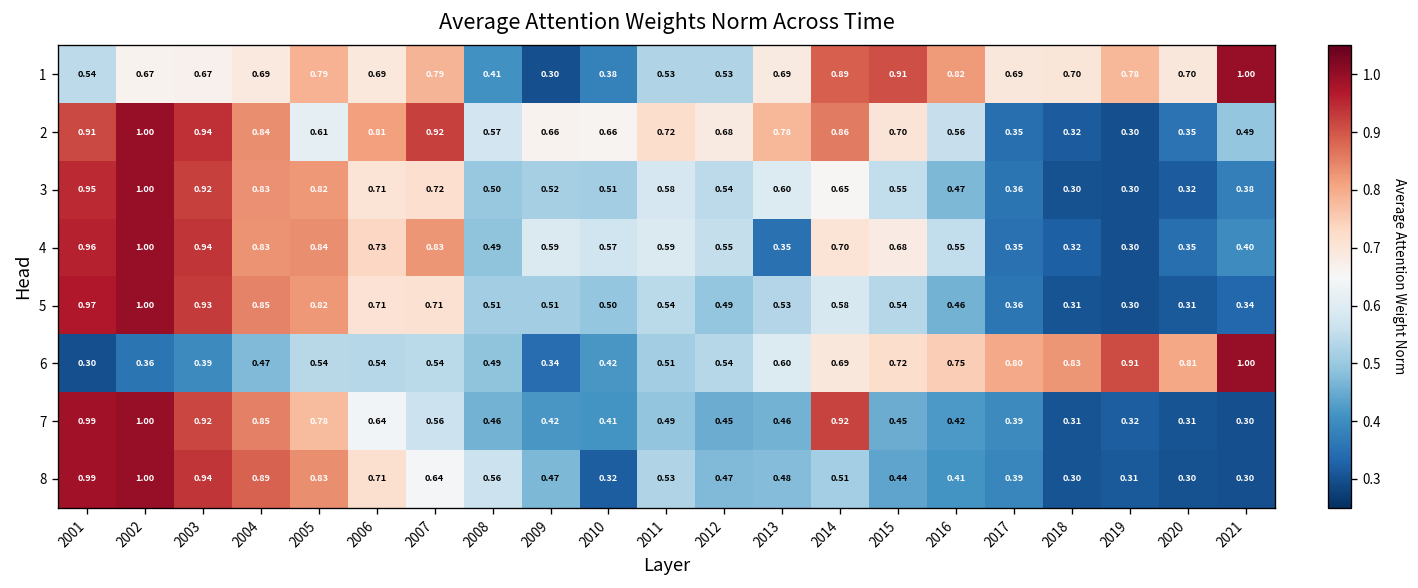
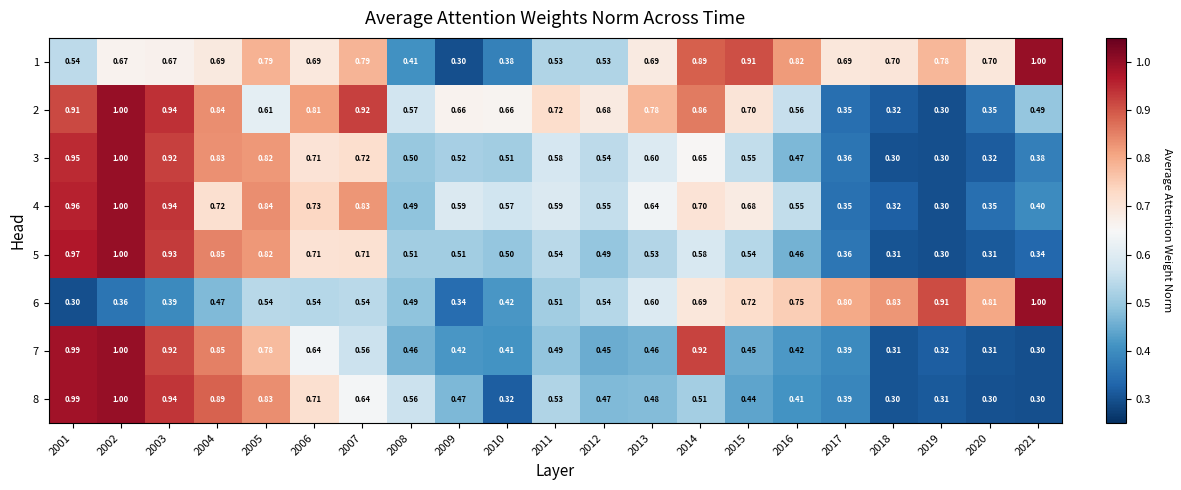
  {
    "1": {
      "2001": 0.54,
      "2002": 0.67,
      "2003": 0.67,
      "2004": 0.69,
      "2005": 0.79,
      "2006": 0.69,
      "2007": 0.79,
      "2008": 0.41,
      "2009": 0.30,
      "2010": 0.38,
      "2011": 0.53,
      "2012": 0.53,
      "2013": 0.69,
      "2014": 0.89,
      "2015": 0.91,
      "2016": 0.82,
      "2017": 0.69,
      "2018": 0.70,
      "2019": 0.78,
      "2020": 0.70,
      "2021": 1.00
    },
    "2": {
      "2001": 0.91,
      "2002": 1.00,
      "2003": 0.94,
      "2004": 0.84,
      "2005": 0.61,
      "2006": 0.81,
      "2007": 0.92,
      "2008": 0.57,
      "2009": 0.66,
      "2010": 0.66,
      "2011": 0.72,
      "2012": 0.68,
      "2013": 0.78,
      "2014": 0.86,
      "2015": 0.70,
      "2016": 0.56,
      "2017": 0.35,
      "2018": 0.32,
      "2019": 0.30,
      "2020": 0.35,
      "2021": 0.49
    },
    "3": {
      "2001": 0.95,
      "2002": 1.00,
      "2003": 0.92,
      "2004": 0.83,
      "2005": 0.82,
      "2006": 0.71,
      "2007": 0.72,
      "2008": 0.50,
      "2009": 0.52,
      "2010": 0.51,
      "2011": 0.58,
      "2012": 0.54,
      "2013": 0.60,
      "2014": 0.65,
      "2015": 0.55,
      "2016": 0.47,
      "2017": 0.36,
      "2018": 0.30,
      "2019": 0.30,
      "2020": 0.32,
      "2021": 0.38
    },
    "4": {
      "2001": 0.96,
      "2002": 1.00,
      "2003": 0.94,
-     "2004": 0.83,
+     "2004": 0.72,
      "2005": 0.84,
      "2006": 0.73,
      "2007": 0.83,
      "2008": 0.49,
      "2009": 0.59,
      "2010": 0.57,
      "2011": 0.59,
      "2012": 0.55,
-     "2013": 0.35,
+     "2013": 0.64,
      "2014": 0.70,
      "2015": 0.68,
      "2016": 0.55,
      "2017": 0.35,
      "2018": 0.32,
      "2019": 0.30,
      "2020": 0.35,
      "2021": 0.40
    },
    "5": {
      "2001": 0.97,
      "2002": 1.00,
      "2003": 0.93,
      "2004": 0.85,
      "2005": 0.82,
      "2006": 0.71,
      "2007": 0.71,
      "2008": 0.51,
      "2009": 0.51,
      "2010": 0.50,
      "2011": 0.54,
      "2012": 0.49,
      "2013": 0.53,
      "2014": 0.58,
      "2015": 0.54,
      "2016": 0.46,
      "2017": 0.36,
      "2018": 0.31,
      "2019": 0.30,
      "2020": 0.31,
      "2021": 0.34
    },
    "6": {
      "2001": 0.30,
      "2002": 0.36,
      "2003": 0.39,
      "2004": 0.47,
      "2005": 0.54,
      "2006": 0.54,
      "2007": 0.54,
      "2008": 0.49,
      "2009": 0.34,
      "2010": 0.42,
      "2011": 0.51,
      "2012": 0.54,
      "2013": 0.60,
      "2014": 0.69,
      "2015": 0.72,
      "2016": 0.75,
      "2017": 0.80,
      "2018": 0.83,
      "2019": 0.91,
      "2020": 0.81,
      "2021": 1.00
    },
    "7": {
      "2001": 0.99,
      "2002": 1.00,
      "2003": 0.92,
      "2004": 0.85,
      "2005": 0.78,
      "2006": 0.64,
      "2007": 0.56,
      "2008": 0.46,
      "2009": 0.42,
      "2010": 0.41,
      "2011": 0.49,
      "2012": 0.45,
      "2013": 0.46,
      "2014": 0.92,
      "2015": 0.45,
      "2016": 0.42,
      "2017": 0.39,
      "2018": 0.31,
      "2019": 0.32,
      "2020": 0.31,
      "2021": 0.30
    },
    "8": {
      "2001": 0.99,
      "2002": 1.00,
      "2003": 0.94,
      "2004": 0.89,
      "2005": 0.83,
      "2006": 0.71,
      "2007": 0.64,
      "2008": 0.56,
      "2009": 0.47,
      "2010": 0.32,
      "2011": 0.53,
      "2012": 0.47,
      "2013": 0.48,
      "2014": 0.51,
      "2015": 0.44,
      "2016": 0.41,
      "2017": 0.39,
      "2018": 0.30,
      "2019": 0.31,
      "2020": 0.30,
      "2021": 0.30
    }
  }
